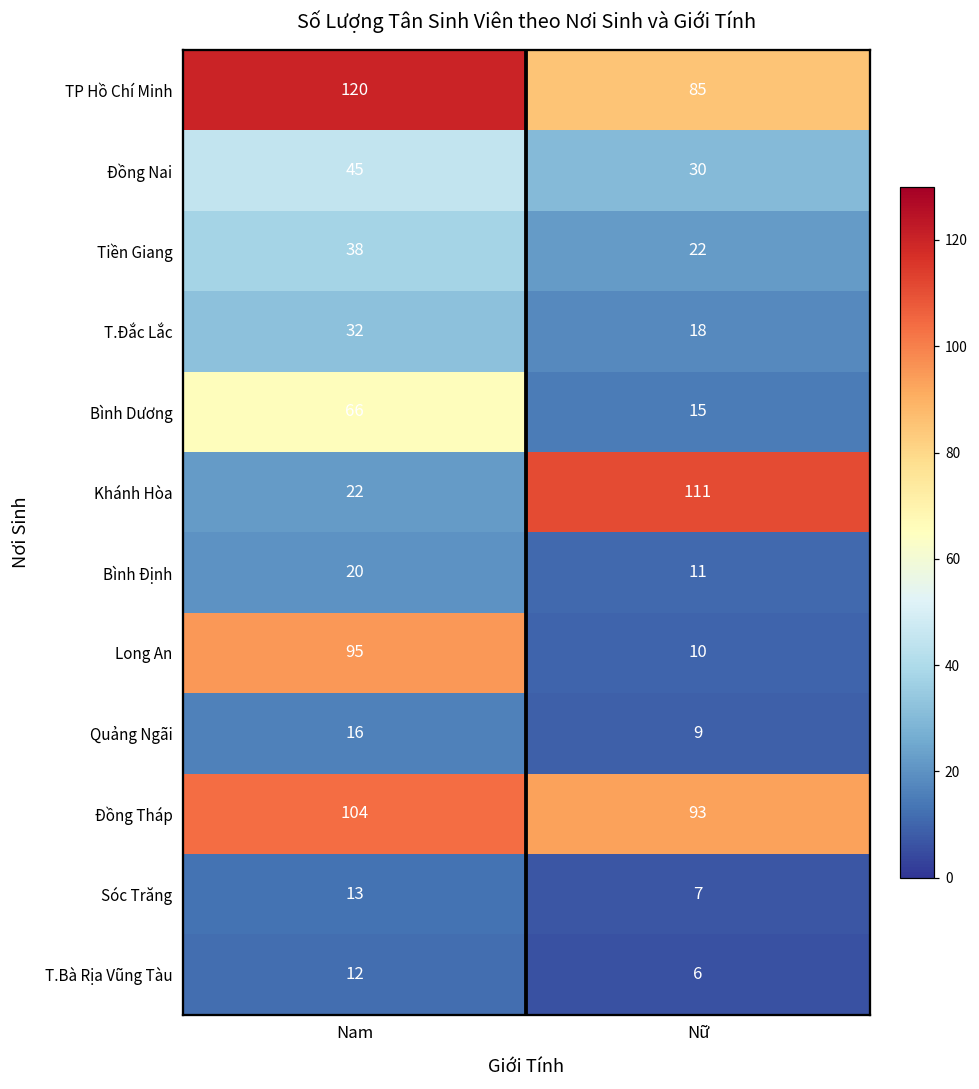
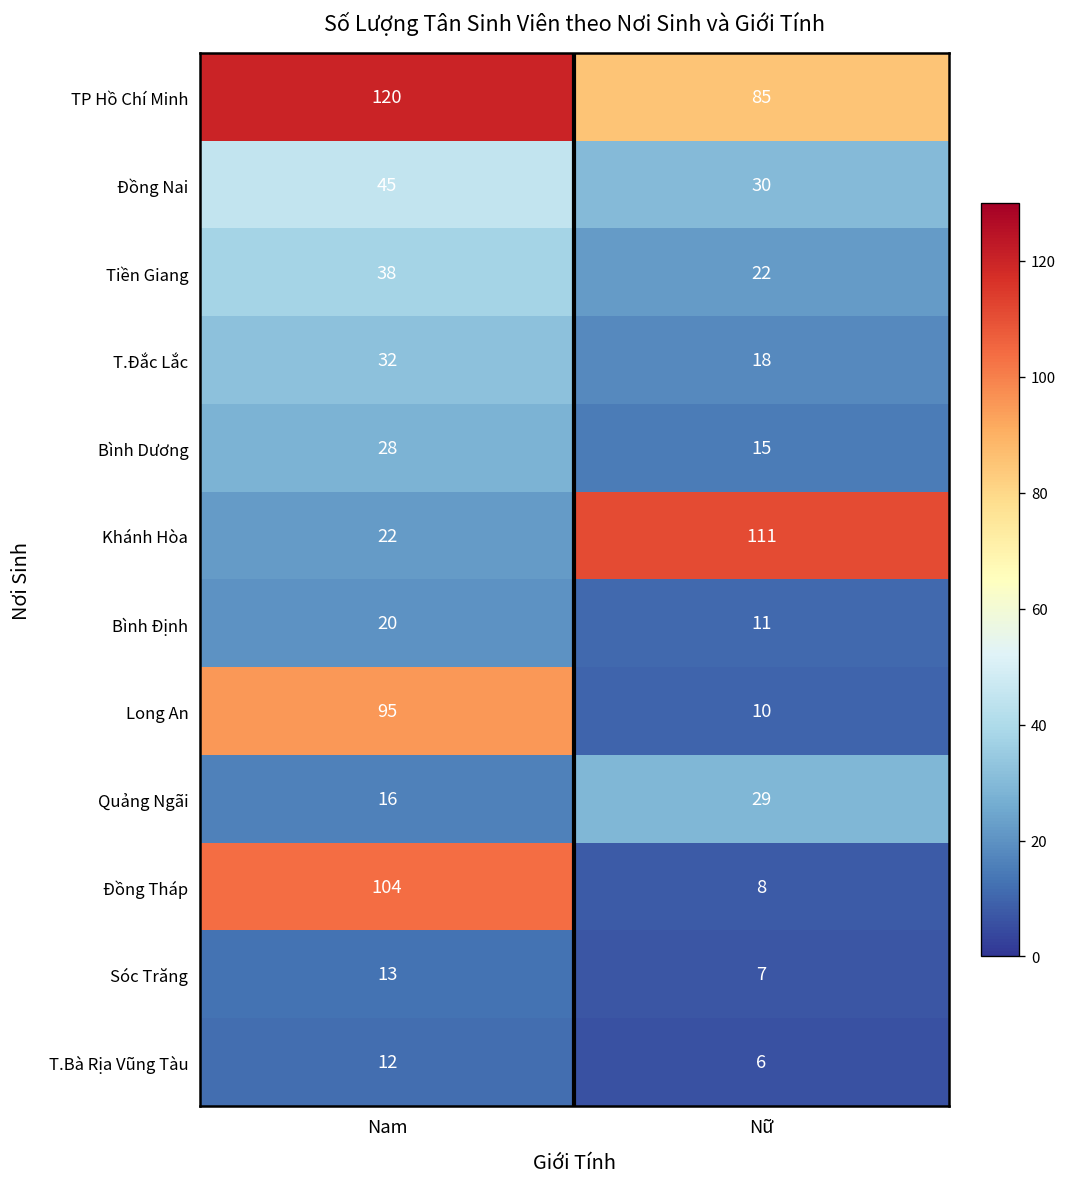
  {
    "TP Hồ Chí Minh": {
      "Nam": 120,
      "Nữ": 85
    },
    "Đồng Nai": {
      "Nam": 45,
      "Nữ": 30
    },
    "Tiền Giang": {
      "Nam": 38,
      "Nữ": 22
    },
    "T.Đắc Lắc": {
      "Nam": 32,
      "Nữ": 18
    },
    "Bình Dương": {
-     "Nam": 66,
+     "Nam": 28,
      "Nữ": 15
    },
    "Khánh Hòa": {
      "Nam": 22,
      "Nữ": 111
    },
    "Bình Định": {
      "Nam": 20,
      "Nữ": 11
    },
    "Long An": {
      "Nam": 95,
      "Nữ": 10
    },
    "Quảng Ngãi": {
      "Nam": 16,
-     "Nữ": 9
+     "Nữ": 29
    },
    "Đồng Tháp": {
      "Nam": 104,
-     "Nữ": 93
+     "Nữ": 8
    },
    "Sóc Trăng": {
      "Nam": 13,
      "Nữ": 7
    },
    "T.Bà Rịa Vũng Tàu": {
      "Nam": 12,
      "Nữ": 6
    }
  }
